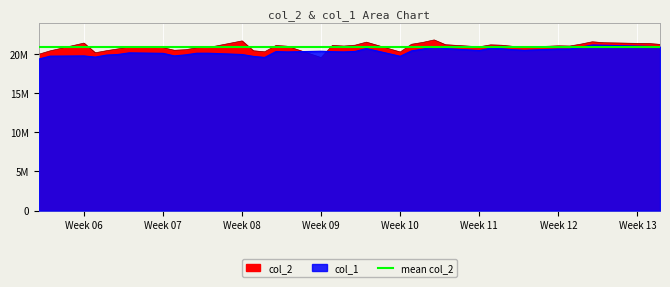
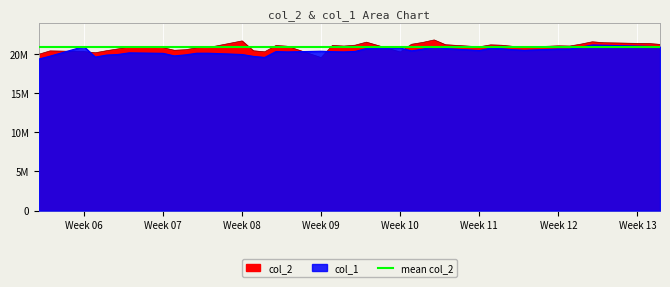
  {
    "col_2": {
-     "Week 06": 21000000,
+     "Week 06": 20000000,
      "Week 07": 21000000,
      "Week 08": 22000000,
      "Week 09": 20000000,
      "Week 10": 20000000,
      "Week 11": 21000000,
      "Week 12": 21000000,
      "Week 13": 21000000
    },
    "col_1": {
-     "Week 06": 20000000,
+     "Week 06": 21000000,
      "Week 07": 20000000,
      "Week 08": 20000000,
      "Week 09": 20000000,
-     "Week 10": 20000000,
+     "Week 10": 21000000,
      "Week 11": 20000000,
      "Week 12": 21000000,
      "Week 13": 21000000
    }
  }
